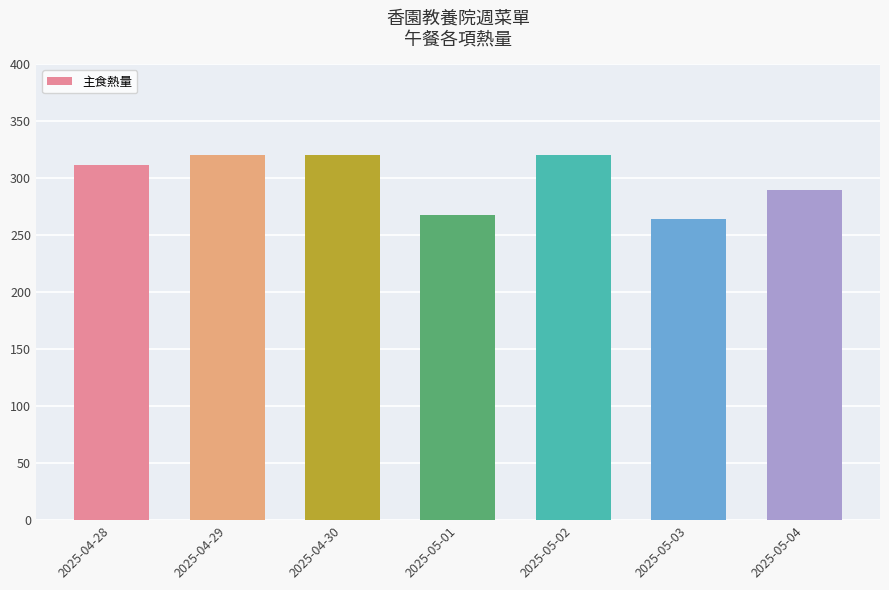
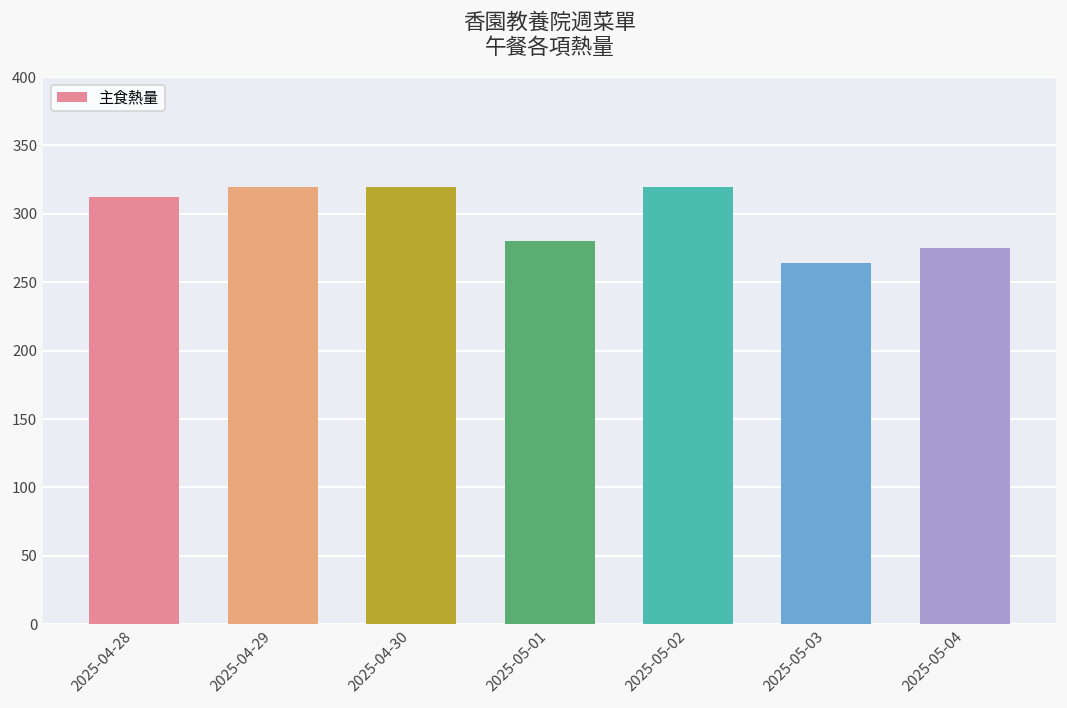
  {
    "2025-04-28": 312,
    "2025-04-29": 320,
    "2025-04-30": 320,
-   "2025-05-01": 268,
+   "2025-05-01": 280,
    "2025-05-02": 320,
    "2025-05-03": 264,
-   "2025-05-04": 290
+   "2025-05-04": 275
  }
